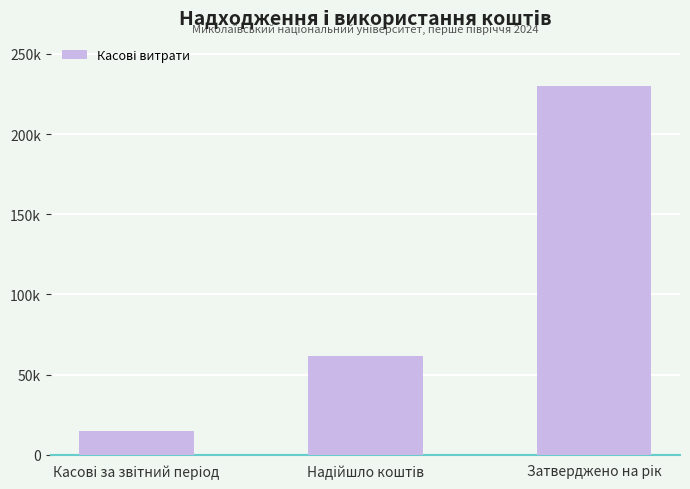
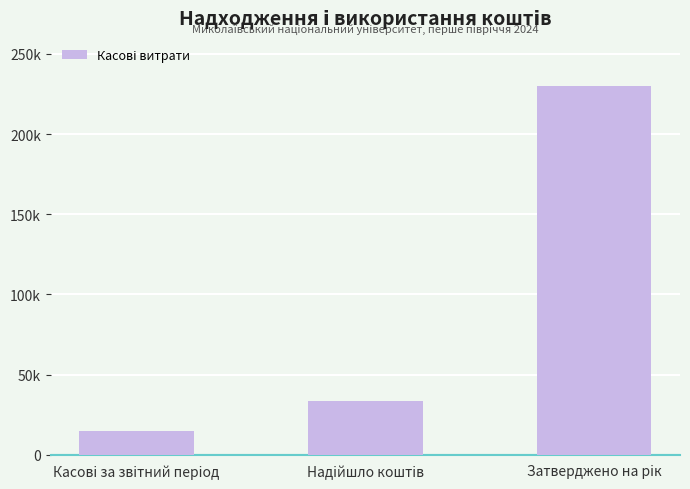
  {
    "Касові за звітний період": 15000,
-   "Надійшло коштів": 62000,
+   "Надійшло коштів": 34000,
    "Затверджено на рік": 230000
  }
